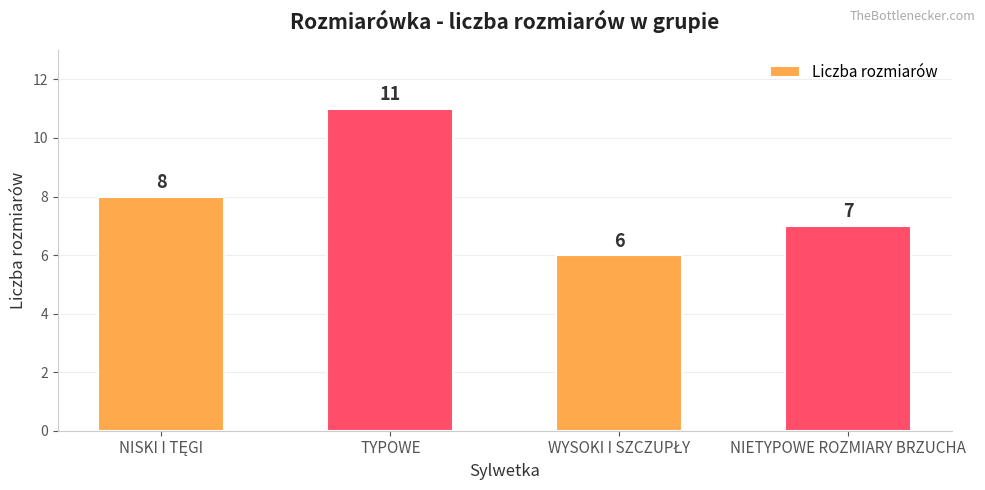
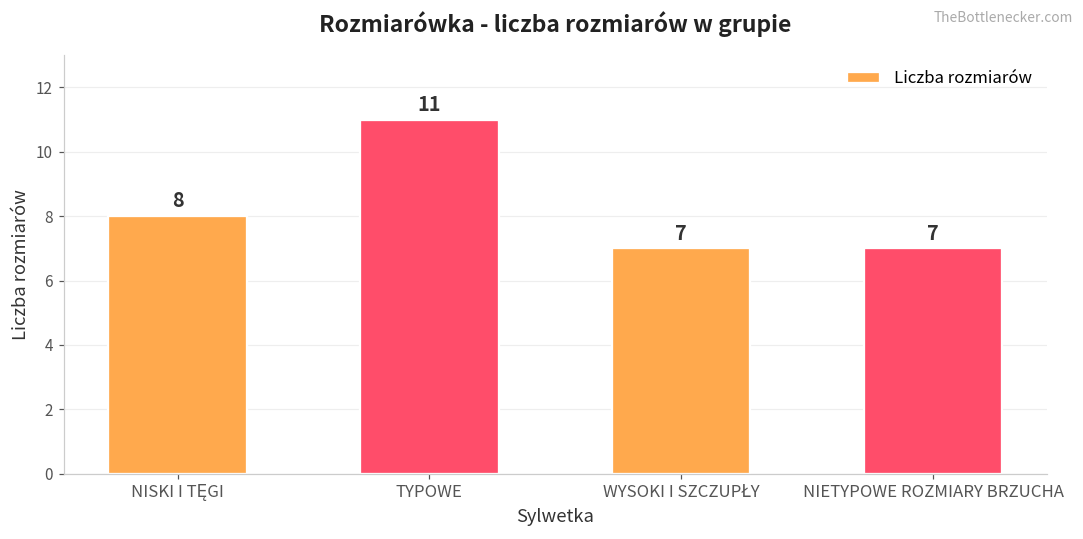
  {
    "NISKI I TĘGI": 8,
    "TYPOWE": 11,
-   "WYSOKI I SZCZUPŁY": 6,
+   "WYSOKI I SZCZUPŁY": 7,
    "NIETYPOWE ROZMIARY BRZUCHA": 7
  }
